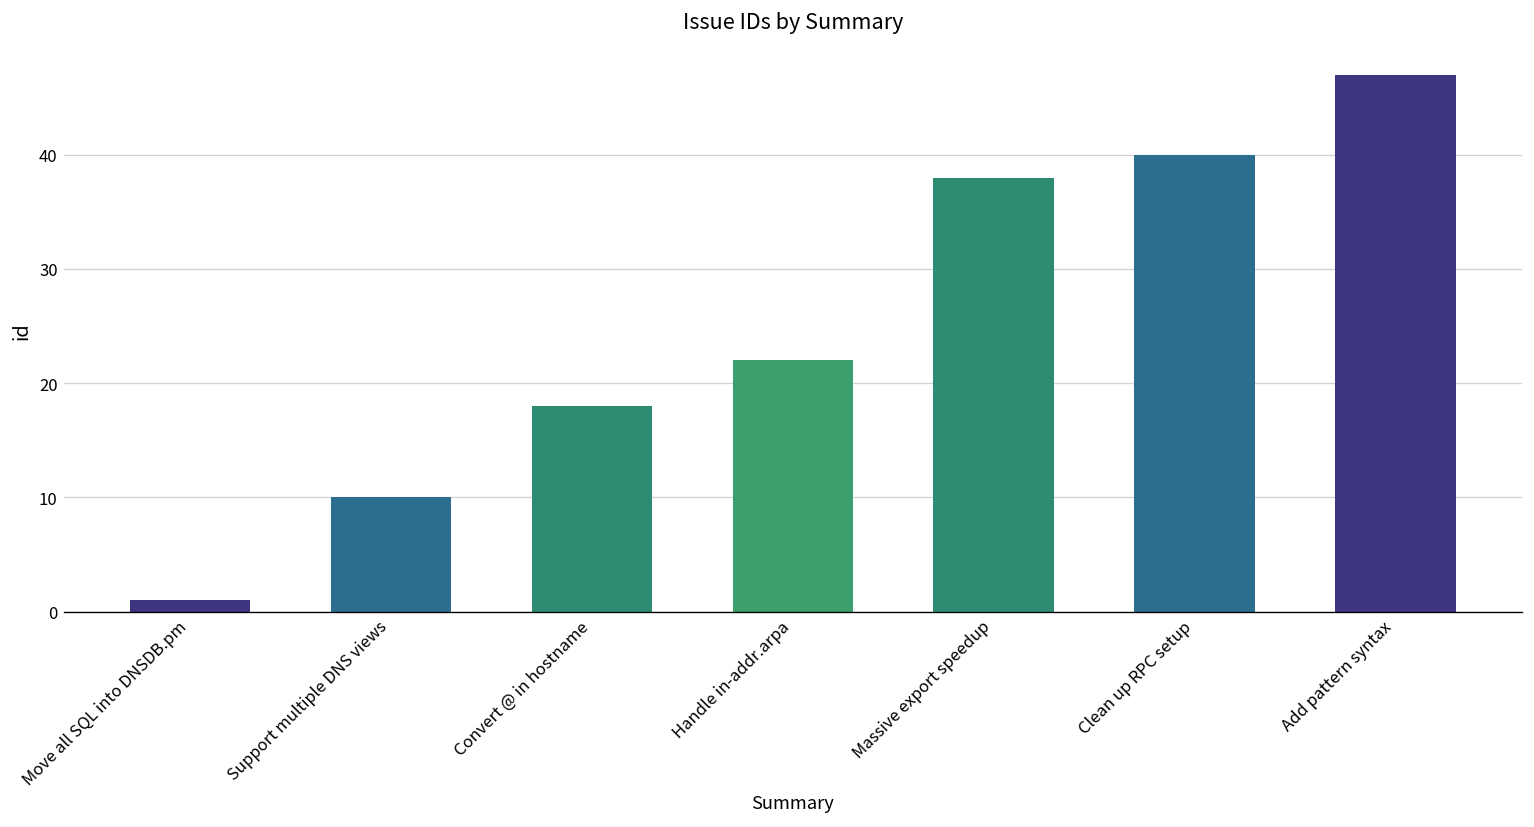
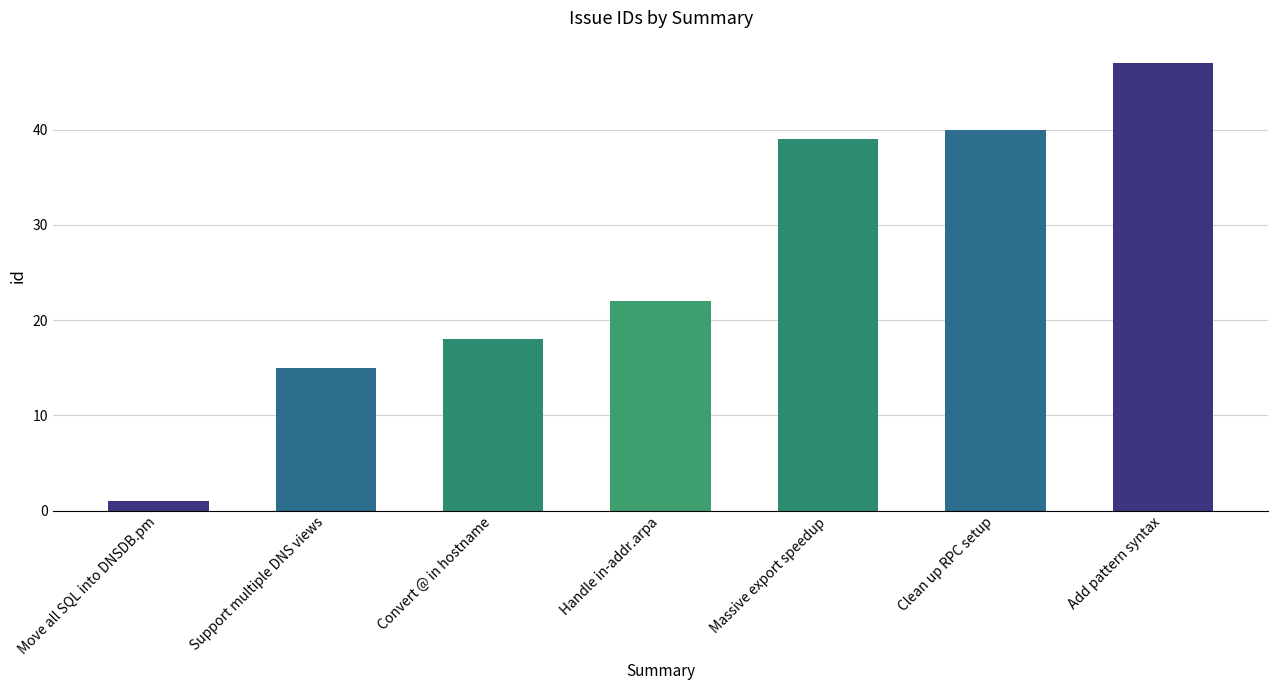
  {
    "Move all SQL into DNSDB.pm": 1,
-   "Support multiple DNS views": 10,
+   "Support multiple DNS views": 15,
    "Convert @ in hostname": 18,
    "Handle in-addr.arpa": 22,
-   "Massive export speedup": 38,
+   "Massive export speedup": 39,
    "Clean up RPC setup": 40,
    "Add pattern syntax": 47
  }
